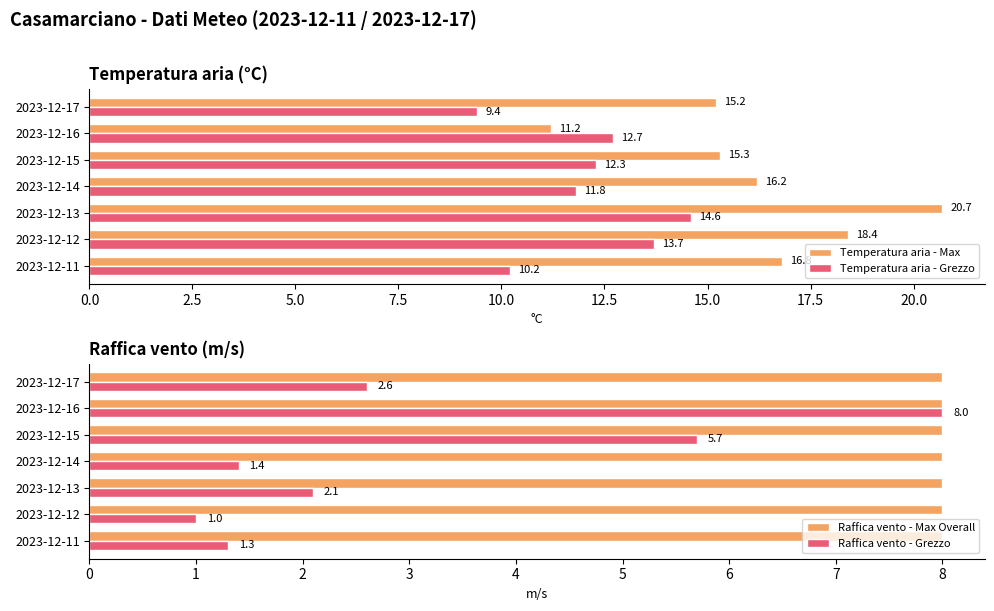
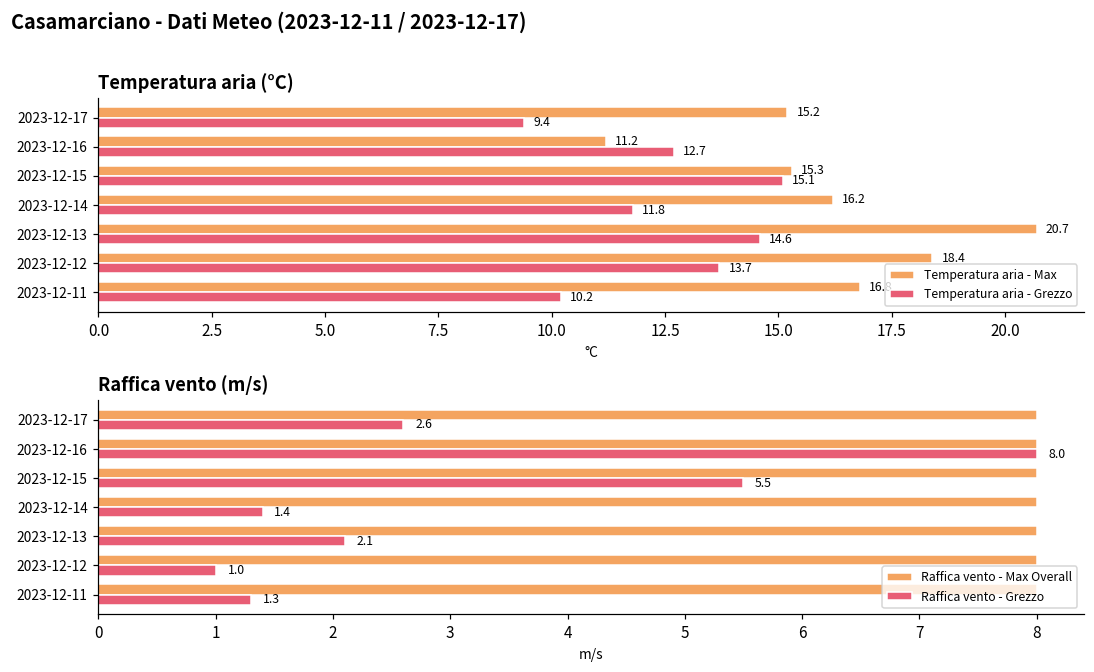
  {
    "Temperatura aria (°C)": {
      "Temperatura aria - Max": {
        "2023-12-17": 15.2,
        "2023-12-16": 11.2,
        "2023-12-15": 15.3,
        "2023-12-14": 16.2,
        "2023-12-13": 20.7,
        "2023-12-12": 18.4
      },
      "Temperatura aria - Grezzo": {
        "2023-12-17": 9.4,
        "2023-12-16": 12.7,
-       "2023-12-15": 12.3,
+       "2023-12-15": 15.1,
        "2023-12-14": 11.8,
        "2023-12-13": 14.6,
        "2023-12-12": 13.7,
        "2023-12-11": 10.2
      }
    },
    "Raffica vento (m/s)": {
      "Raffica vento - Max Overall": {
        "2023-12-17": 8.00,
        "2023-12-14": 8.00,
        "2023-12-13": 8.00,
        "2023-12-12": 8.00
      },
      "Raffica vento - Grezzo": {
        "2023-12-17": 2.6,
        "2023-12-16": 8.0,
-       "2023-12-15": 5.7,
+       "2023-12-15": 5.5,
        "2023-12-14": 1.4,
        "2023-12-13": 2.1,
        "2023-12-12": 1.0,
        "2023-12-11": 1.3
      }
    }
  }
